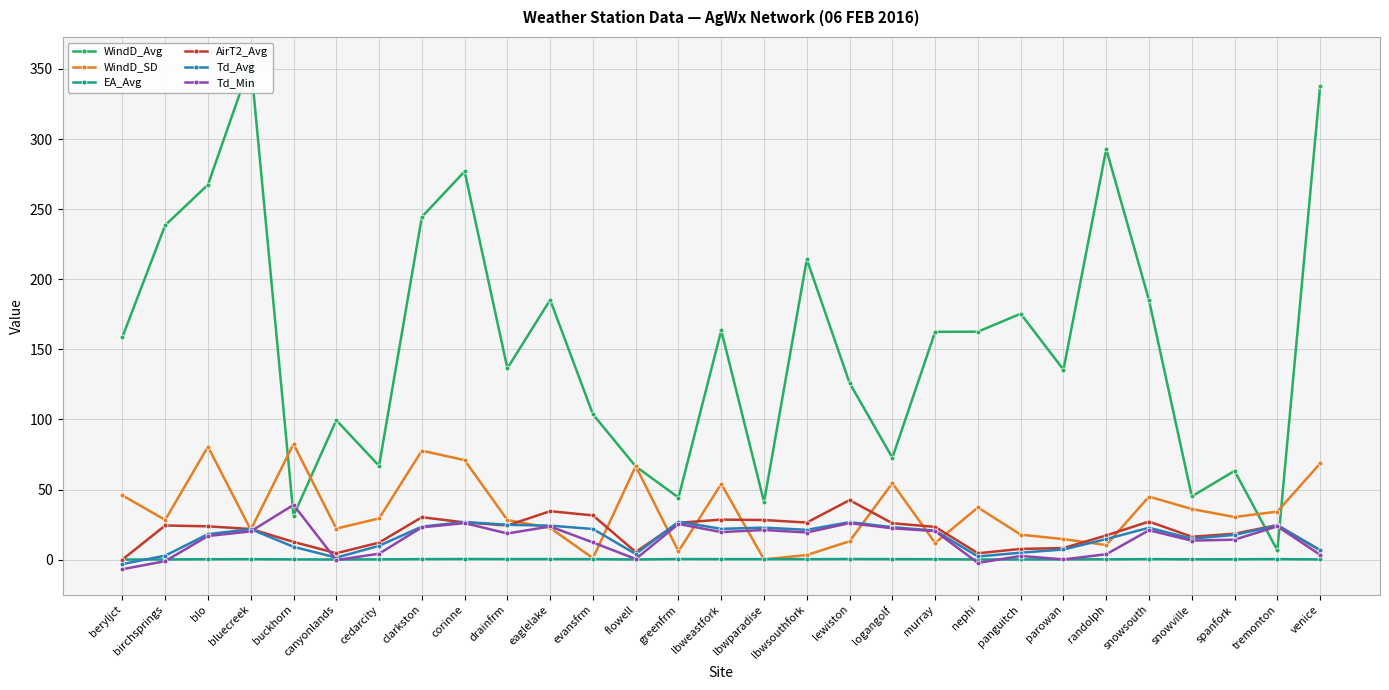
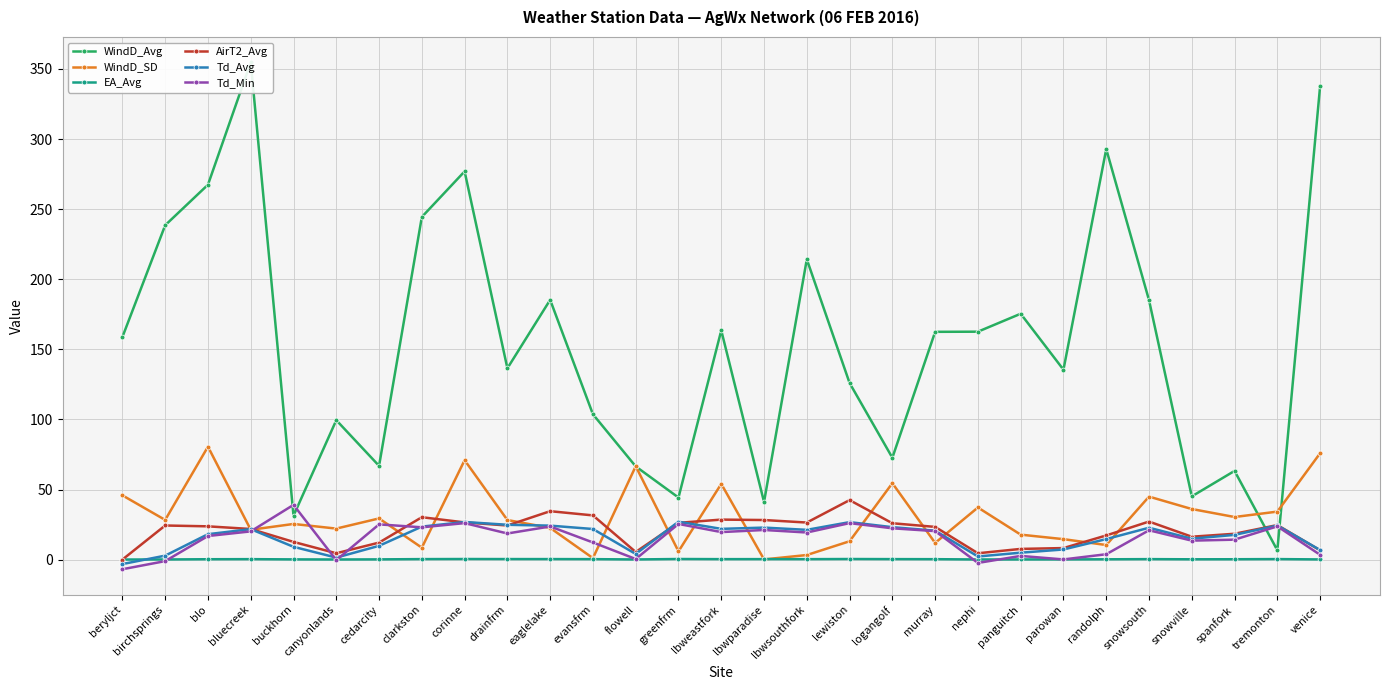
  {
    "WindD_SD": {
      "beryljct": 46,
      "birchsprings": 28,
      "blo": 81,
-     "buckhorn": 83,
+     "buckhorn": 26,
      "canyonlands": 22,
      "cedarcity": 29,
-     "clarkston": 78,
+     "clarkston": 9,
      "corinne": 71,
      "drainfrm": 28,
      "greenfrm": 6,
      "lbweastfork": 54,
      "lbwsouthfork": 3,
      "lewiston": 13,
      "logangolf": 55,
      "murray": 12,
      "nephi": 37,
      "panguitch": 18,
      "parowan": 15,
      "randolph": 10,
      "snowsouth": 45,
      "snowville": 36,
      "spanfork": 30,
      "tremonton": 34,
-     "venice": 69
+     "venice": 76
    },
    "AirT2_Avg": {
      "birchsprings": 24,
      "blo": 24,
      "buckhorn": 13,
      "canyonlands": 5,
      "cedarcity": 12,
      "clarkston": 30,
      "eaglelake": 35,
      "evansfrm": 32,
      "lbweastfork": 29,
      "lbwparadise": 28,
      "lbwsouthfork": 27,
      "lewiston": 43,
      "logangolf": 26,
      "murray": 23,
      "nephi": 5,
      "panguitch": 8,
      "randolph": 17,
      "snowsouth": 27
    },
    "Td_Avg": {
      "beryljct": -3,
      "birchsprings": 3,
      "buckhorn": 9,
      "cedarcity": 10,
      "evansfrm": 22,
      "lbweastfork": 22,
      "lbwsouthfork": 21,
      "nephi": 2,
      "panguitch": 5,
      "randolph": 15,
      "snowsouth": 23
    },
    "Td_Min": {
      "beryljct": -7,
      "buckhorn": 39,
-     "cedarcity": 4,
+     "cedarcity": 25,
      "drainfrm": 19,
      "evansfrm": 12,
      "lbweastfork": 20,
      "lbwsouthfork": 19,
      "nephi": -2,
      "panguitch": 3,
      "randolph": 4,
      "snowsouth": 21,
      "spanfork": 14,
      "venice": 4
    }
  }
